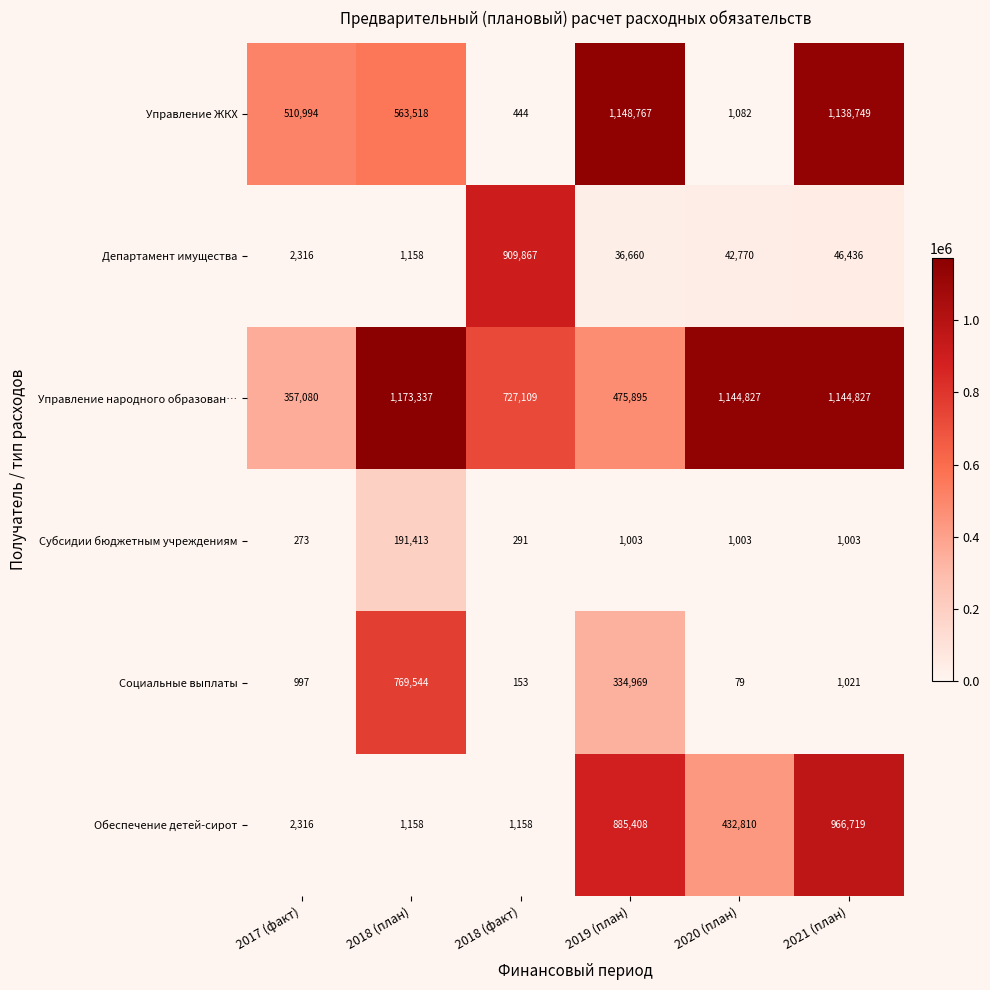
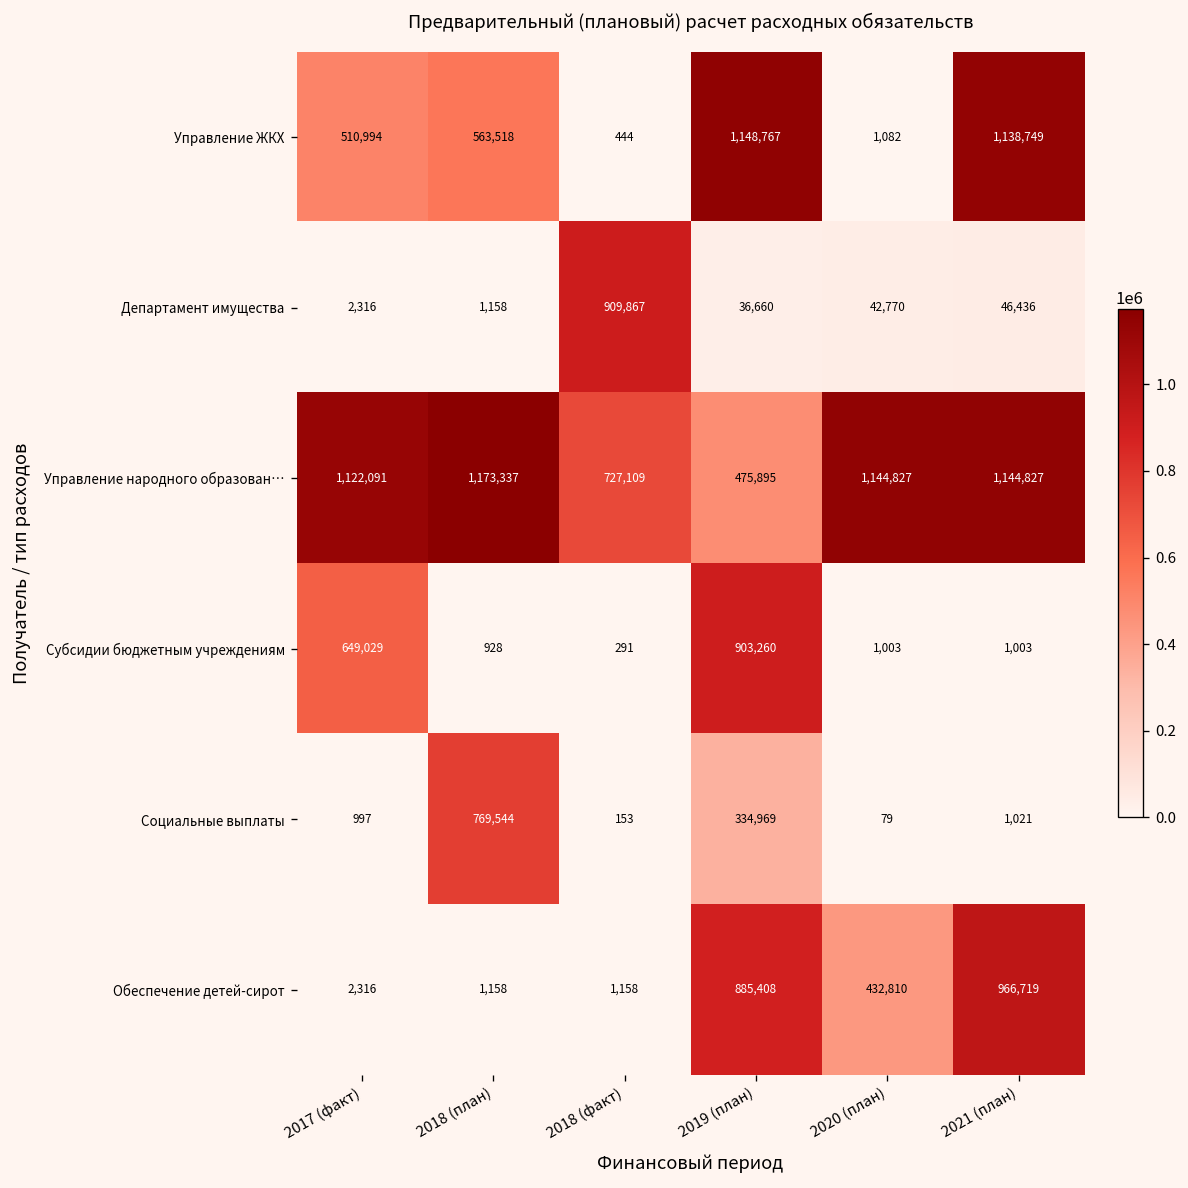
  {
    "Управление ЖКХ": {
      "2017 (факт)": "510,994",
      "2018 (план)": "563,518",
      "2018 (факт)": "444",
      "2019 (план)": "1,148,767",
      "2020 (план)": "1,082",
      "2021 (план)": "1,138,749"
    },
    "Департамент имущества": {
      "2017 (факт)": "2,316",
      "2018 (план)": "1,158",
      "2018 (факт)": "909,867",
      "2019 (план)": "36,660",
      "2020 (план)": "42,770",
      "2021 (план)": "46,436"
    },
    "Управление народного образован…": {
-     "2017 (факт)": "357,080",
+     "2017 (факт)": "1,122,091",
      "2018 (план)": "1,173,337",
      "2018 (факт)": "727,109",
      "2019 (план)": "475,895",
      "2020 (план)": "1,144,827",
      "2021 (план)": "1,144,827"
    },
    "Субсидии бюджетным учреждениям": {
-     "2017 (факт)": "273",
-     "2018 (план)": "191,413",
+     "2017 (факт)": "649,029",
+     "2018 (план)": "928",
      "2018 (факт)": "291",
-     "2019 (план)": "1,003",
+     "2019 (план)": "903,260",
      "2020 (план)": "1,003",
      "2021 (план)": "1,003"
    },
    "Социальные выплаты": {
      "2017 (факт)": "997",
      "2018 (план)": "769,544",
      "2018 (факт)": "153",
      "2019 (план)": "334,969",
      "2020 (план)": "79",
      "2021 (план)": "1,021"
    },
    "Обеспечение детей-сирот": {
      "2017 (факт)": "2,316",
      "2018 (план)": "1,158",
      "2018 (факт)": "1,158",
      "2019 (план)": "885,408",
      "2020 (план)": "432,810",
      "2021 (план)": "966,719"
    }
  }
